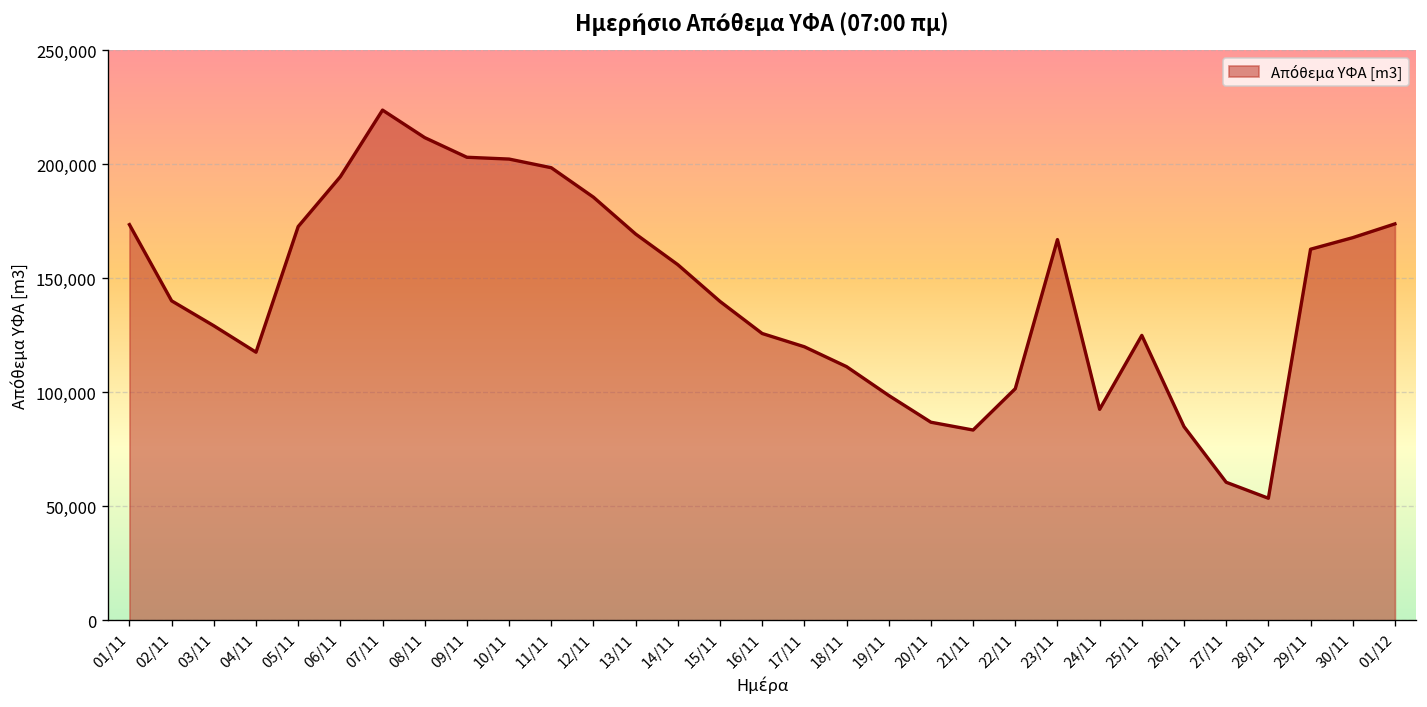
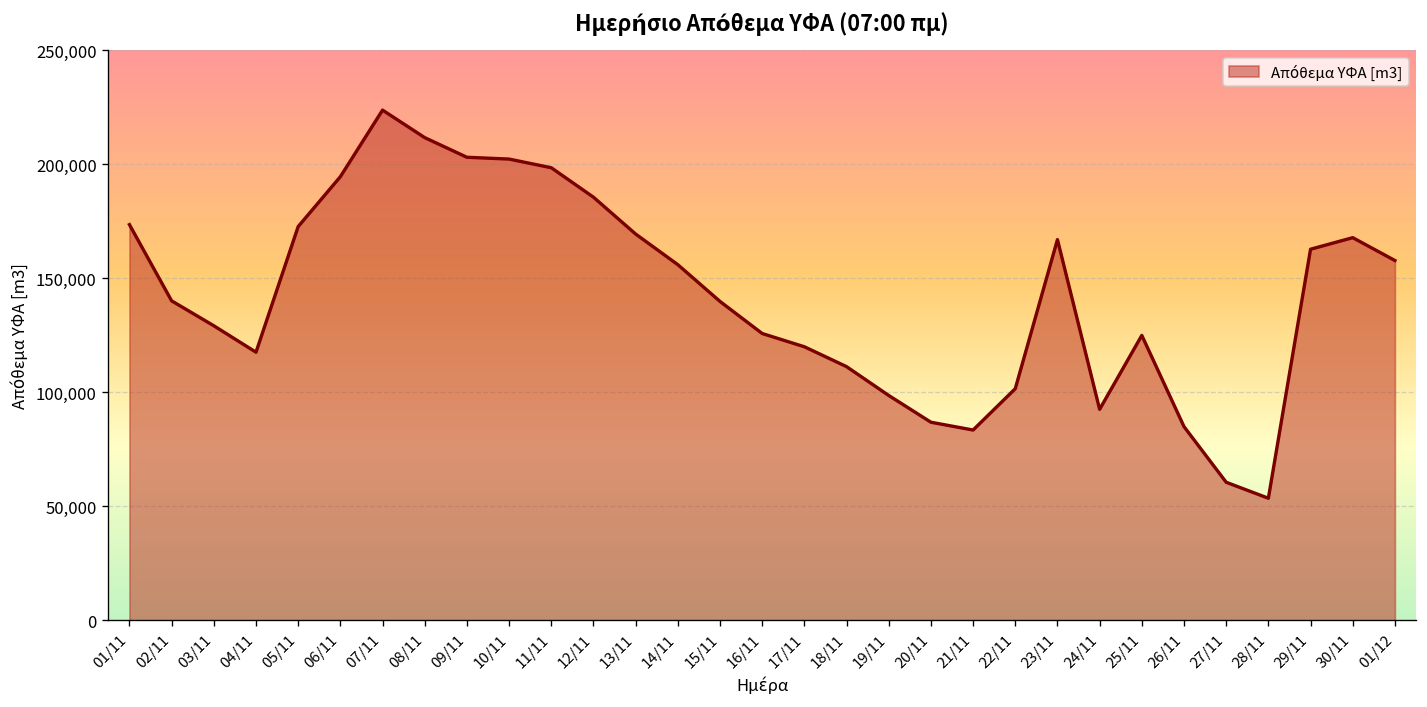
  {
    "01/11": "174,000",
    "02/11": "140,000",
    "03/11": "129,000",
    "04/11": "118,000",
    "05/11": "173,000",
    "06/11": "195,000",
    "07/11": "224,000",
    "08/11": "212,000",
    "09/11": "203,000",
    "10/11": "202,000",
    "11/11": "198,000",
    "12/11": "186,000",
    "13/11": "169,000",
    "14/11": "156,000",
    "15/11": "140,000",
    "16/11": "126,000",
    "17/11": "120,000",
    "18/11": "111,000",
    "19/11": "99,000",
    "20/11": "87,000",
    "21/11": "83,000",
    "22/11": "102,000",
    "23/11": "167,000",
    "24/11": "93,000",
    "25/11": "125,000",
    "26/11": "85,000",
    "27/11": "61,000",
    "28/11": "54,000",
    "29/11": "163,000",
    "30/11": "168,000",
-   "01/12": "174,000"
+   "01/12": "158,000"
  }
